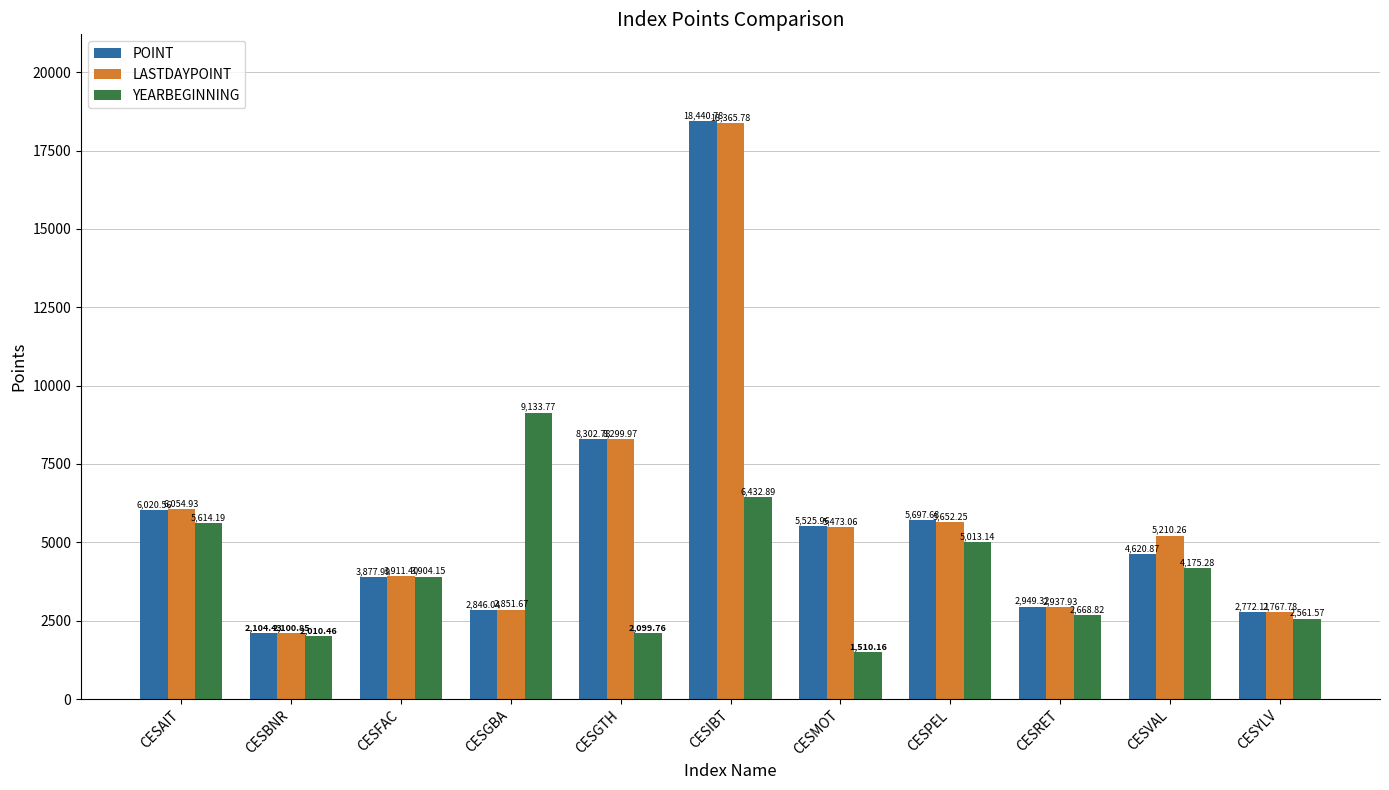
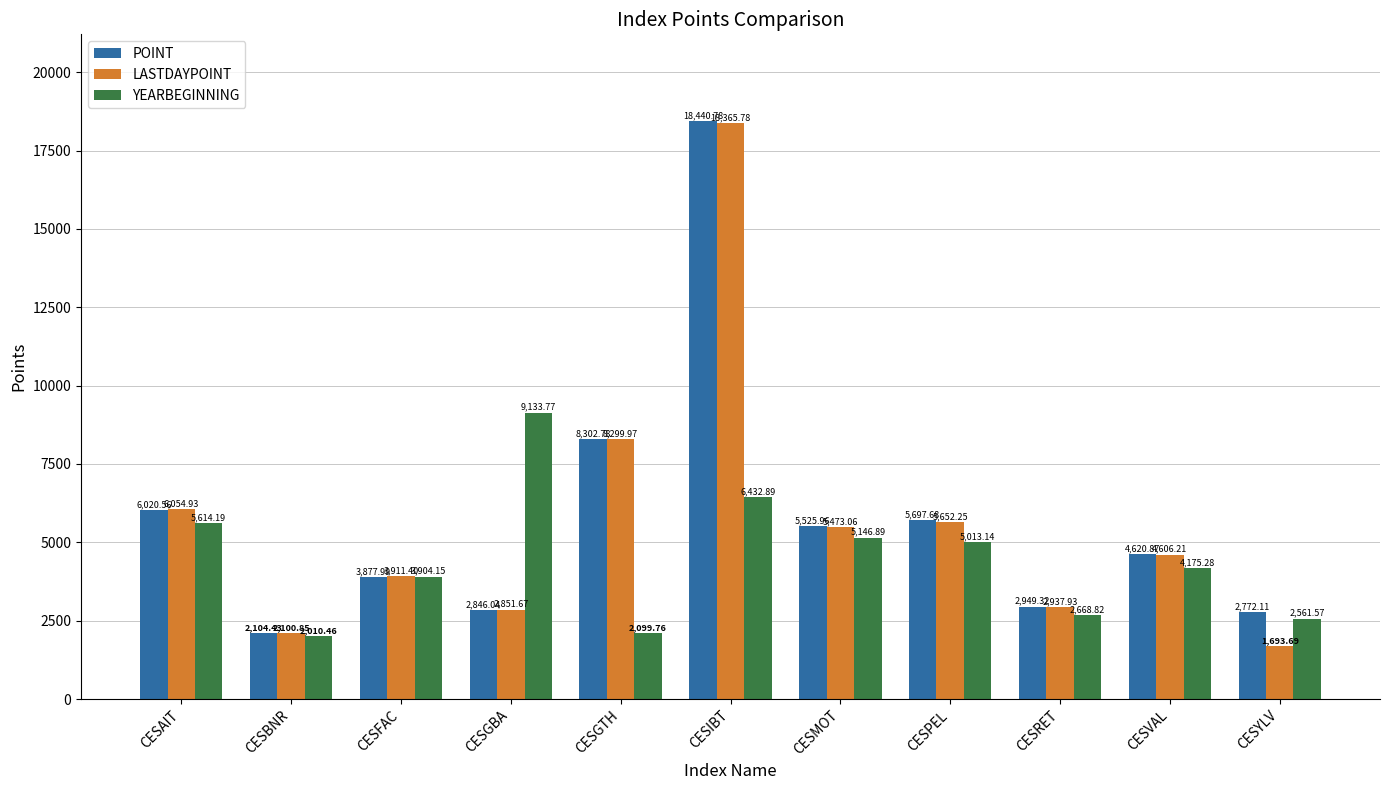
  {
    "POINT": {
      "CESVAL": "4,620.87"
    },
    "LASTDAYPOINT": {
-     "CESVAL": "5,210.26",
-     "CESYLV": "2,767.78"
+     "CESVAL": "4,606.21",
+     "CESYLV": "1,693.69"
    },
    "YEARBEGINNING": {
      "CESAIT": "5,614.19",
      "CESGBA": "9,133.77",
      "CESGTH": "2,099.76",
      "CESIBT": "6,432.89",
-     "CESMOT": "1,510.16",
+     "CESMOT": "5,146.89",
      "CESPEL": "5,013.14",
      "CESRET": "2,668.82",
      "CESVAL": "4,175.28",
      "CESYLV": "2,561.57"
    }
  }
